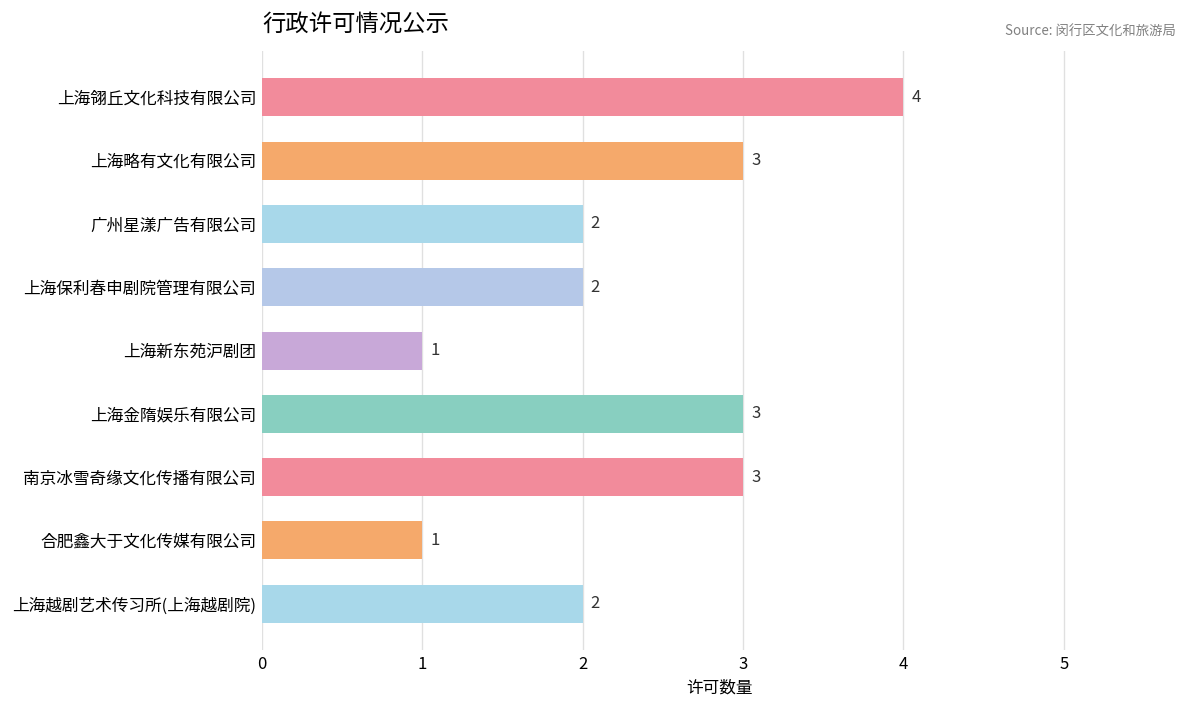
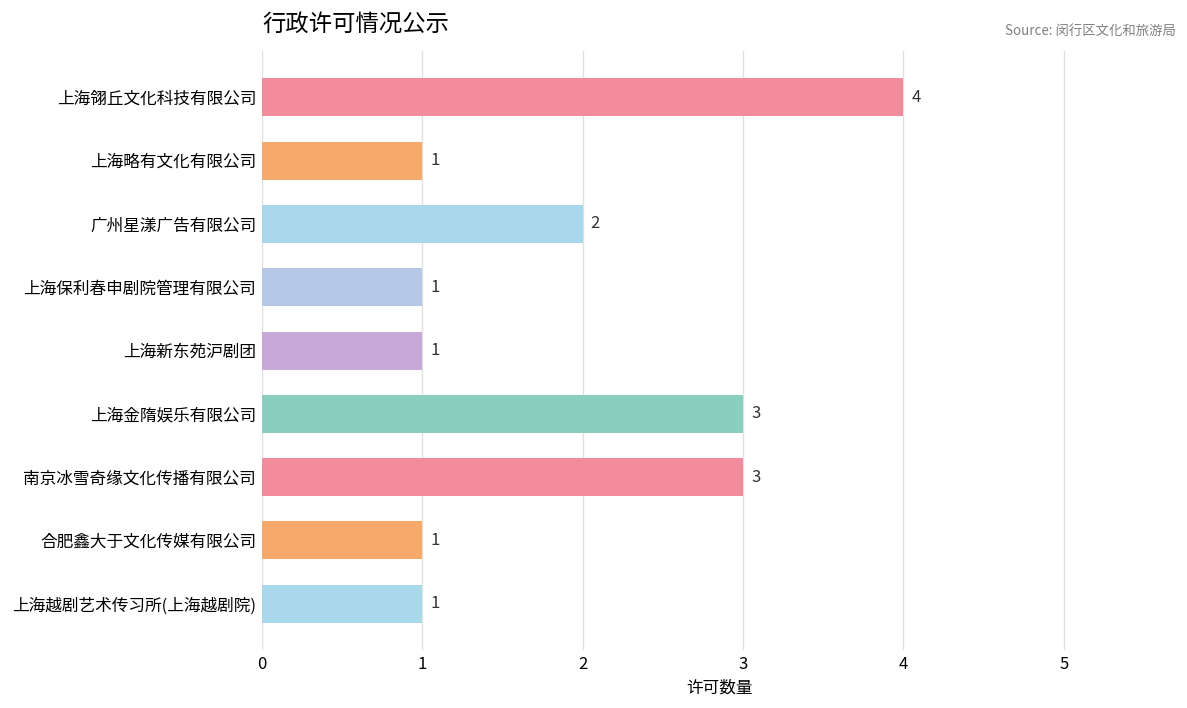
  {
    "上海翎丘文化科技有限公司": 4,
-   "上海略有文化有限公司": 3,
+   "上海略有文化有限公司": 1,
    "广州星漾广告有限公司": 2,
-   "上海保利春申剧院管理有限公司": 2,
+   "上海保利春申剧院管理有限公司": 1,
    "上海新东苑沪剧团": 1,
    "上海金隋娱乐有限公司": 3,
    "南京冰雪奇缘文化传播有限公司": 3,
    "合肥鑫大于文化传媒有限公司": 1,
-   "上海越剧艺术传习所(上海越剧院)": 2
+   "上海越剧艺术传习所(上海越剧院)": 1
  }
